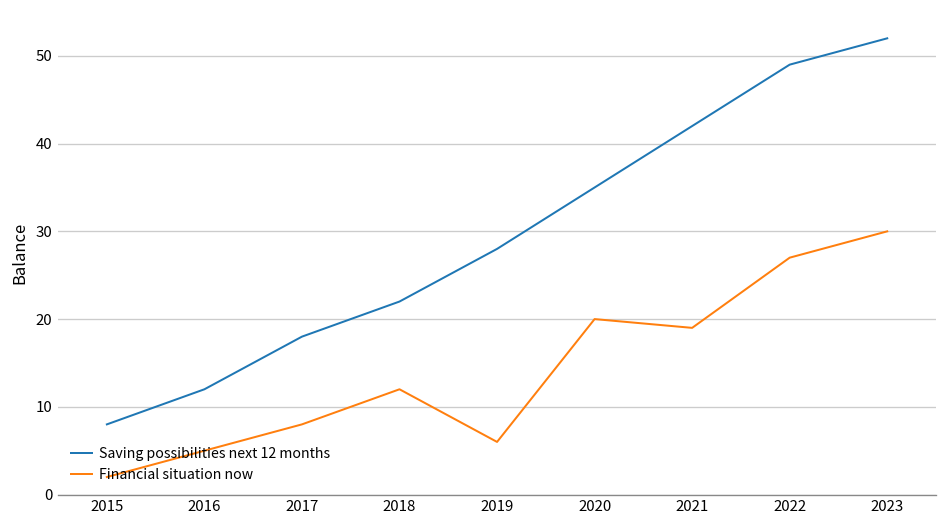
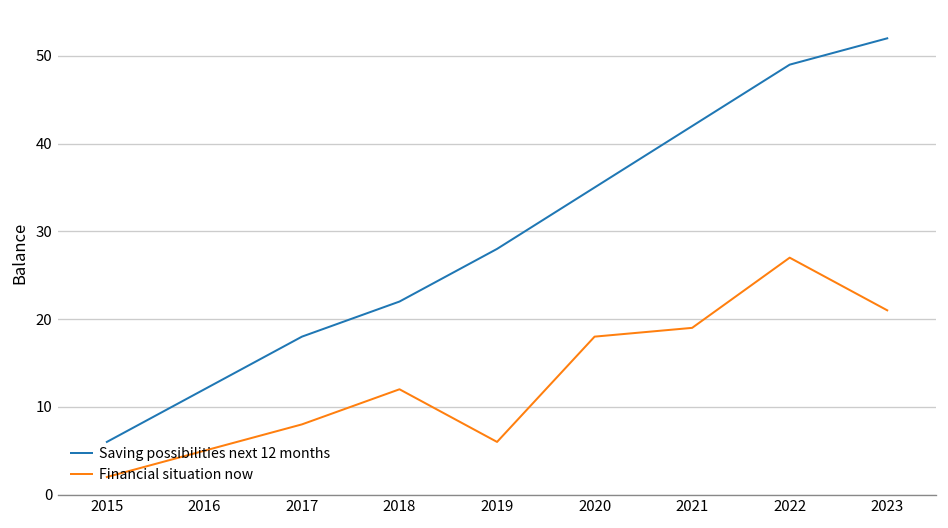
  {
    "Saving possibilities next 12 months": {
-     "2015": 8,
+     "2015": 6,
      "2016": 12,
      "2017": 18,
      "2018": 22,
      "2019": 28,
      "2020": 35,
      "2021": 42,
      "2022": 49,
      "2023": 52
    },
    "Financial situation now": {
      "2015": 2,
      "2016": 5,
      "2017": 8,
      "2018": 12,
      "2019": 6,
-     "2020": 20,
+     "2020": 18,
      "2021": 19,
      "2022": 27,
-     "2023": 30
+     "2023": 21
    }
  }
